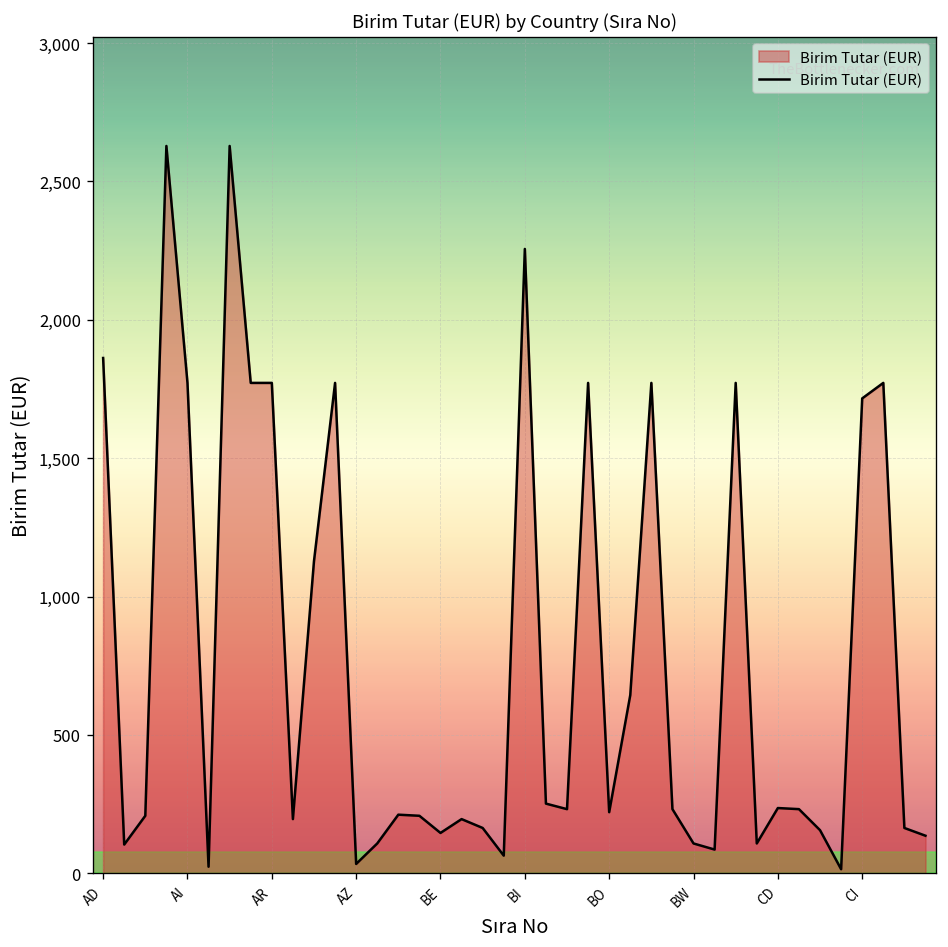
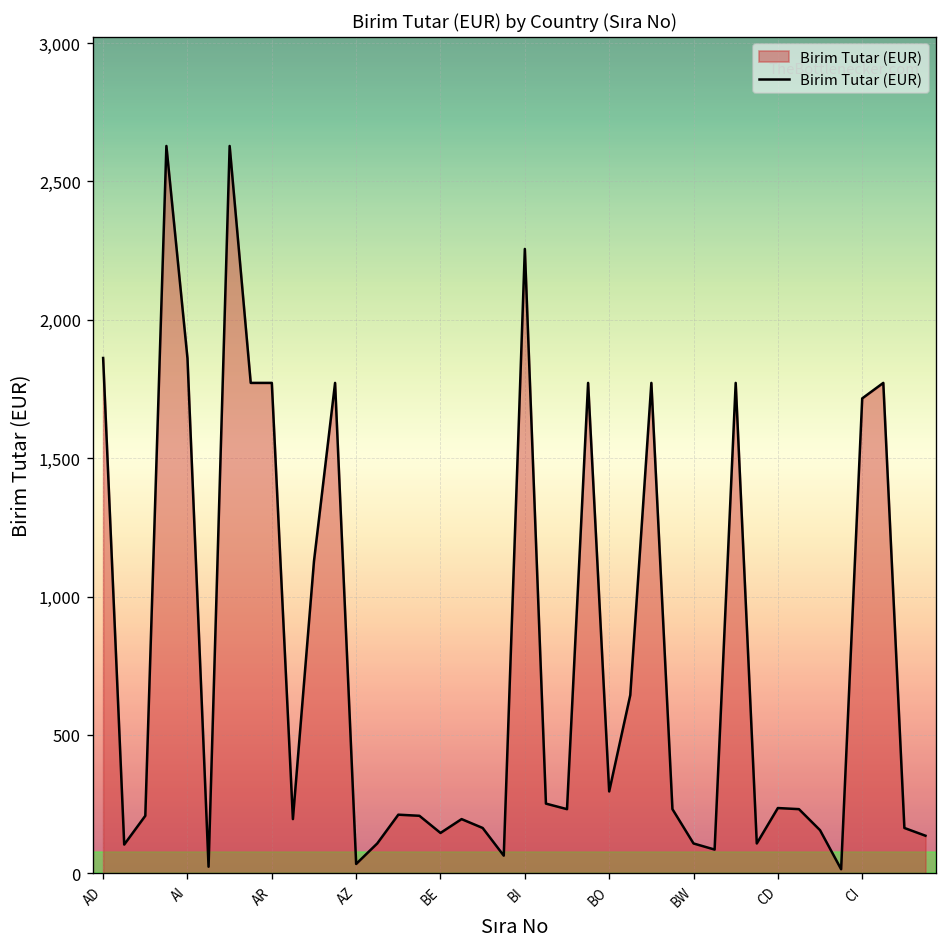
  {
    "AD": "1,860",
-   "AI": "1,770",
+   "AI": "1,860",
    "AR": "1,770",
    "BE": "150",
    "BI": "2,260",
-   "BO": "220",
+   "BO": "300",
    "BW": "110",
    "CD": "240",
    "CI": "1,720"
  }
